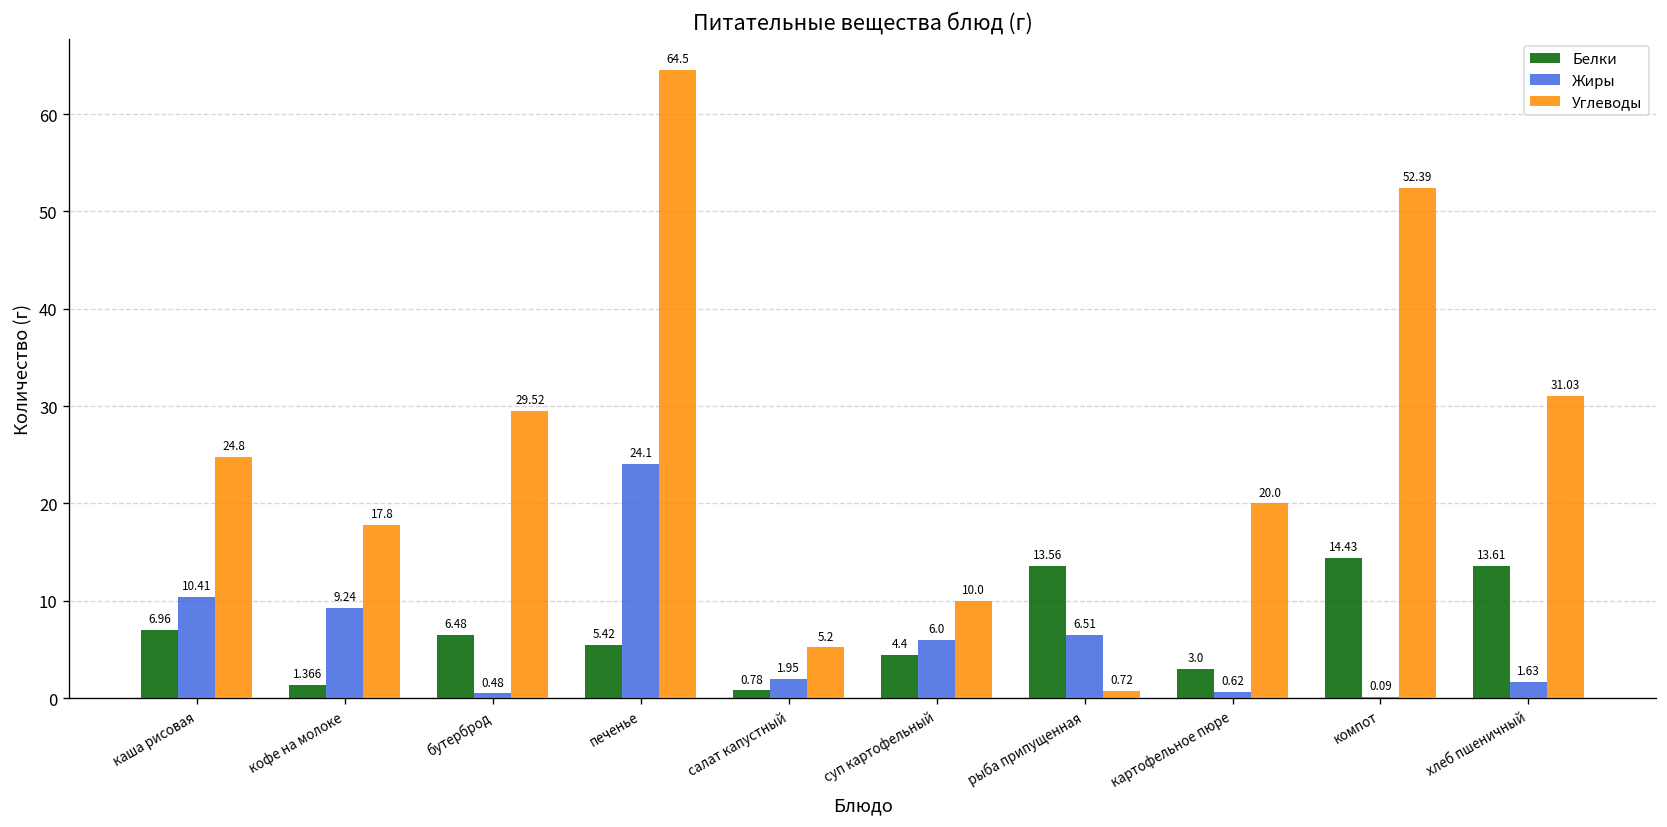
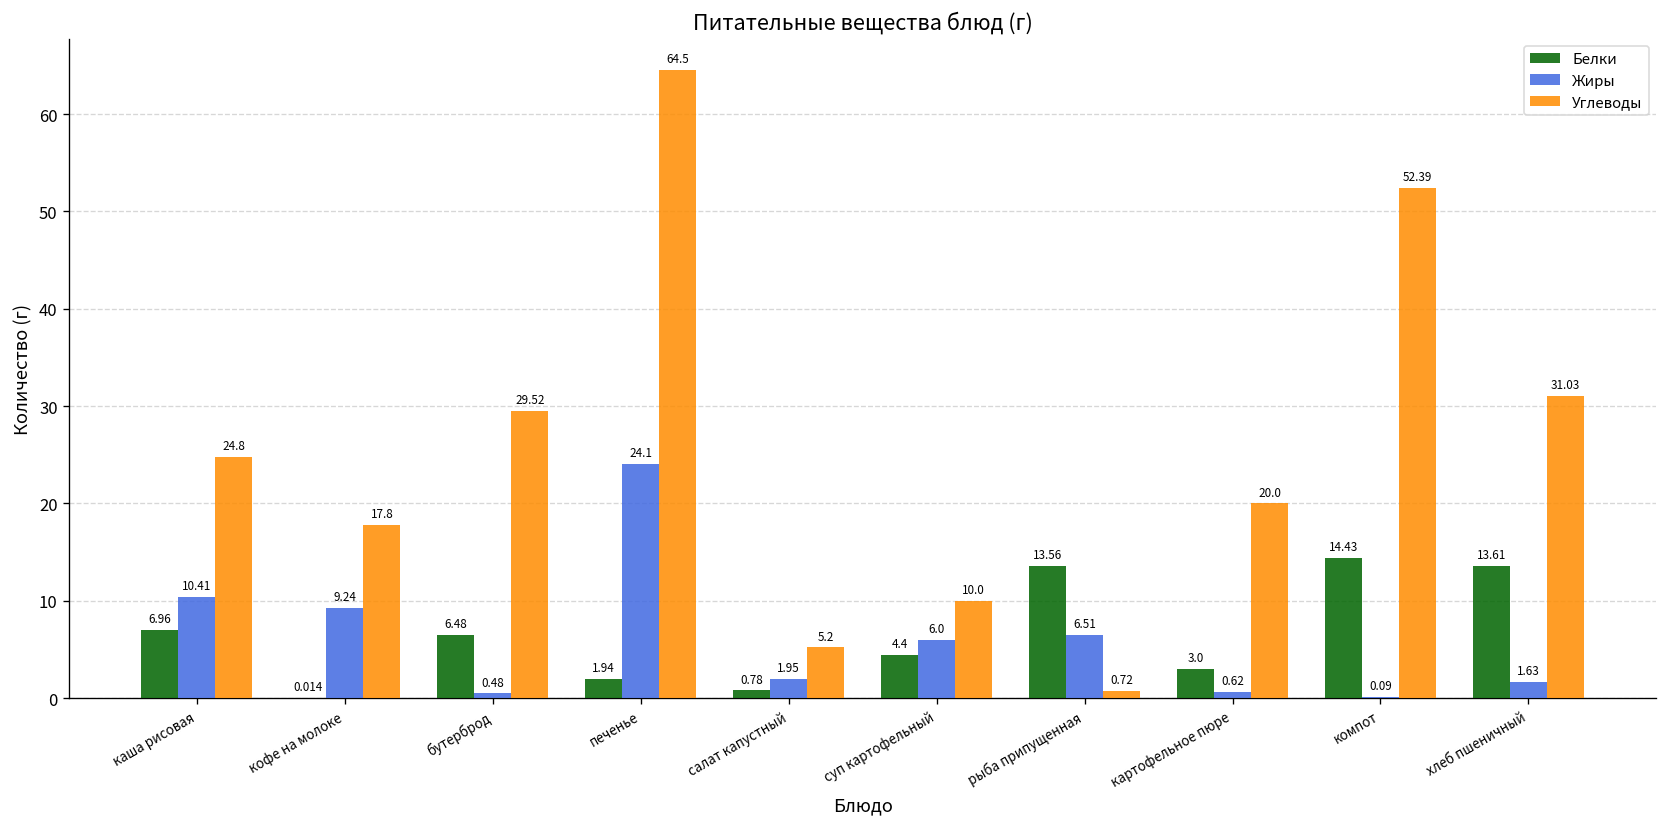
  {
    "Белки": {
      "каша рисовая": 6.96,
-     "кофе на молоке": 1.366,
+     "кофе на молоке": 0.014,
      "бутерброд": 6.48,
-     "печенье": 5.42,
+     "печенье": 1.94,
      "салат капустный": 0.78,
      "суп картофельный": 4.4,
      "рыба припущенная": 13.56,
      "картофельное пюре": 3.0,
      "компот": 14.43,
      "хлеб пшеничный": 13.61
    },
    "Жиры": {
      "каша рисовая": 10.41,
      "кофе на молоке": 9.24,
      "бутерброд": 0.48,
      "печенье": 24.1,
      "салат капустный": 1.95,
      "суп картофельный": 6.0,
      "рыба припущенная": 6.51,
      "картофельное пюре": 0.62,
      "компот": 0.09,
      "хлеб пшеничный": 1.63
    },
    "Углеводы": {
      "каша рисовая": 24.8,
      "кофе на молоке": 17.8,
      "бутерброд": 29.52,
      "печенье": 64.5,
      "салат капустный": 5.2,
      "суп картофельный": 10.0,
      "рыба припущенная": 0.72,
      "картофельное пюре": 20.0,
      "компот": 52.39,
      "хлеб пшеничный": 31.03
    }
  }
